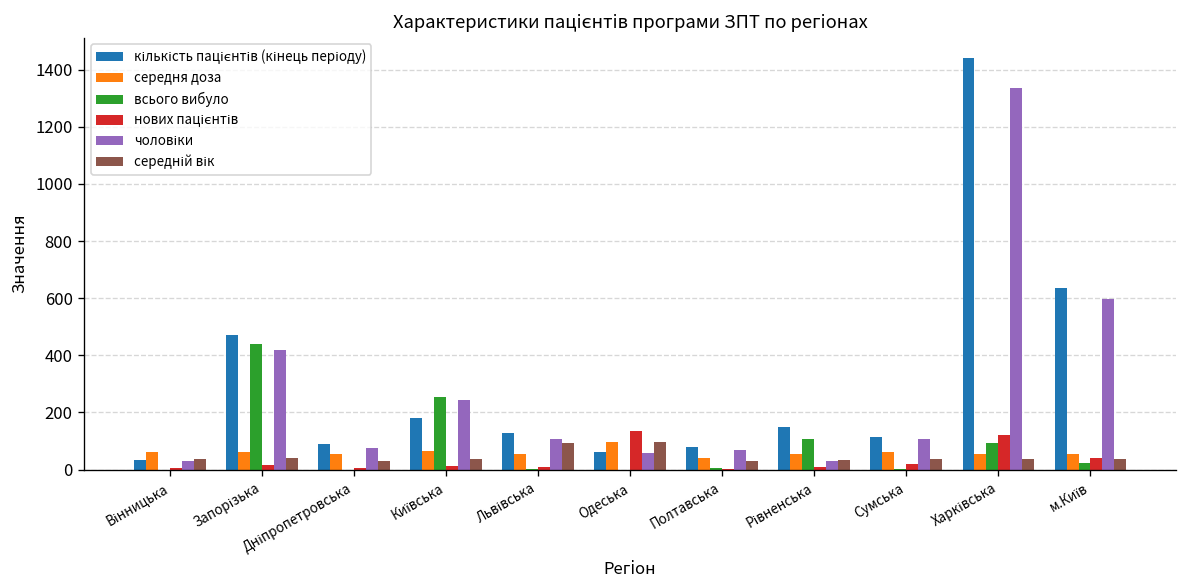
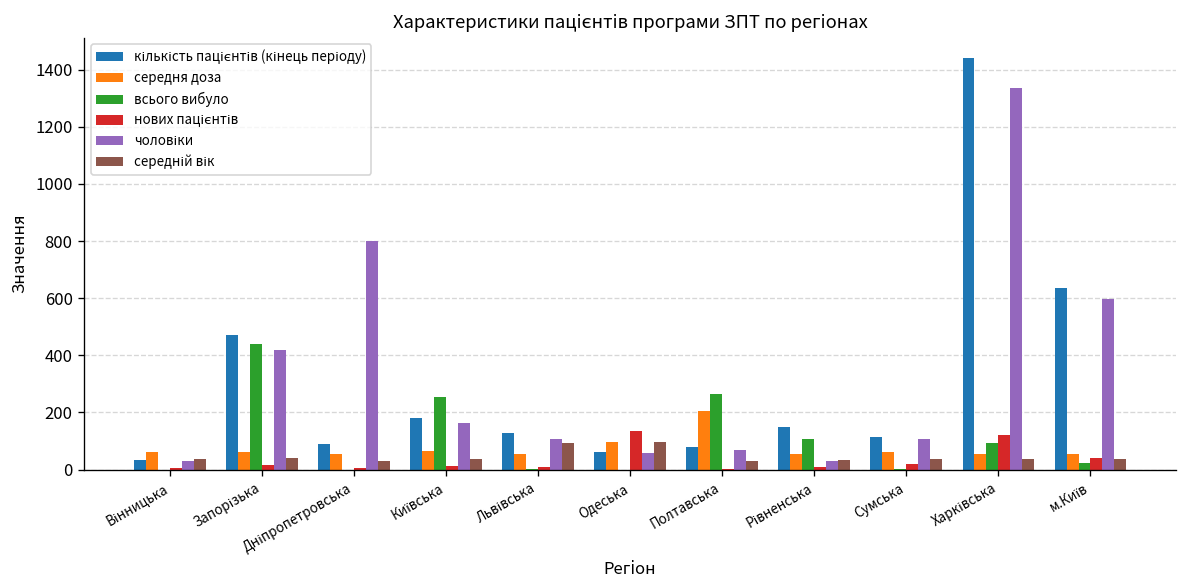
  {
    "кількість пацієнтів (кінець періоду)": {
      "Вінницька": 40,
      "Запорізька": 470,
      "Дніпропетровська": 90,
      "Київська": 180,
      "Львівська": 130,
      "Одеська": 60,
      "Полтавська": 80,
      "Рівненська": 150,
      "Сумська": 110,
      "Харківська": 1440,
      "м.Київ": 640
    },
    "середня доза": {
      "Вінницька": 60,
      "Запорізька": 60,
      "Дніпропетровська": 60,
      "Київська": 60,
      "Львівська": 60,
      "Одеська": 100,
-     "Полтавська": 40,
+     "Полтавська": 210,
      "Рівненська": 50,
      "Сумська": 60,
      "Харківська": 60,
      "м.Київ": 60
    },
    "всього вибуло": {
      "Вінницька": 0,
      "Запорізька": 440,
      "Дніпропетровська": 0,
      "Київська": 250,
      "Одеська": 0,
-     "Полтавська": 10,
+     "Полтавська": 270,
      "Рівненська": 110,
      "Харківська": 100,
      "м.Київ": 20
    },
    "нових пацієнтів": {
      "Запорізька": 20,
      "Київська": 10,
      "Одеська": 140,
      "Сумська": 20,
      "Харківська": 120,
      "м.Київ": 40
    },
    "чоловіки": {
      "Вінницька": 30,
      "Запорізька": 420,
-     "Дніпропетровська": 80,
-     "Київська": 240,
+     "Дніпропетровська": 800,
+     "Київська": 160,
      "Львівська": 110,
      "Одеська": 60,
      "Полтавська": 70,
      "Рівненська": 30,
      "Сумська": 110,
      "Харківська": 1340,
      "м.Київ": 600
    },
    "середній вік": {
      "Вінницька": 40,
      "Запорізька": 40,
      "Дніпропетровська": 30,
      "Київська": 40,
      "Львівська": 90,
      "Одеська": 100,
      "Полтавська": 30,
      "Рівненська": 40,
      "Сумська": 40,
      "Харківська": 40,
      "м.Київ": 40
    }
  }
